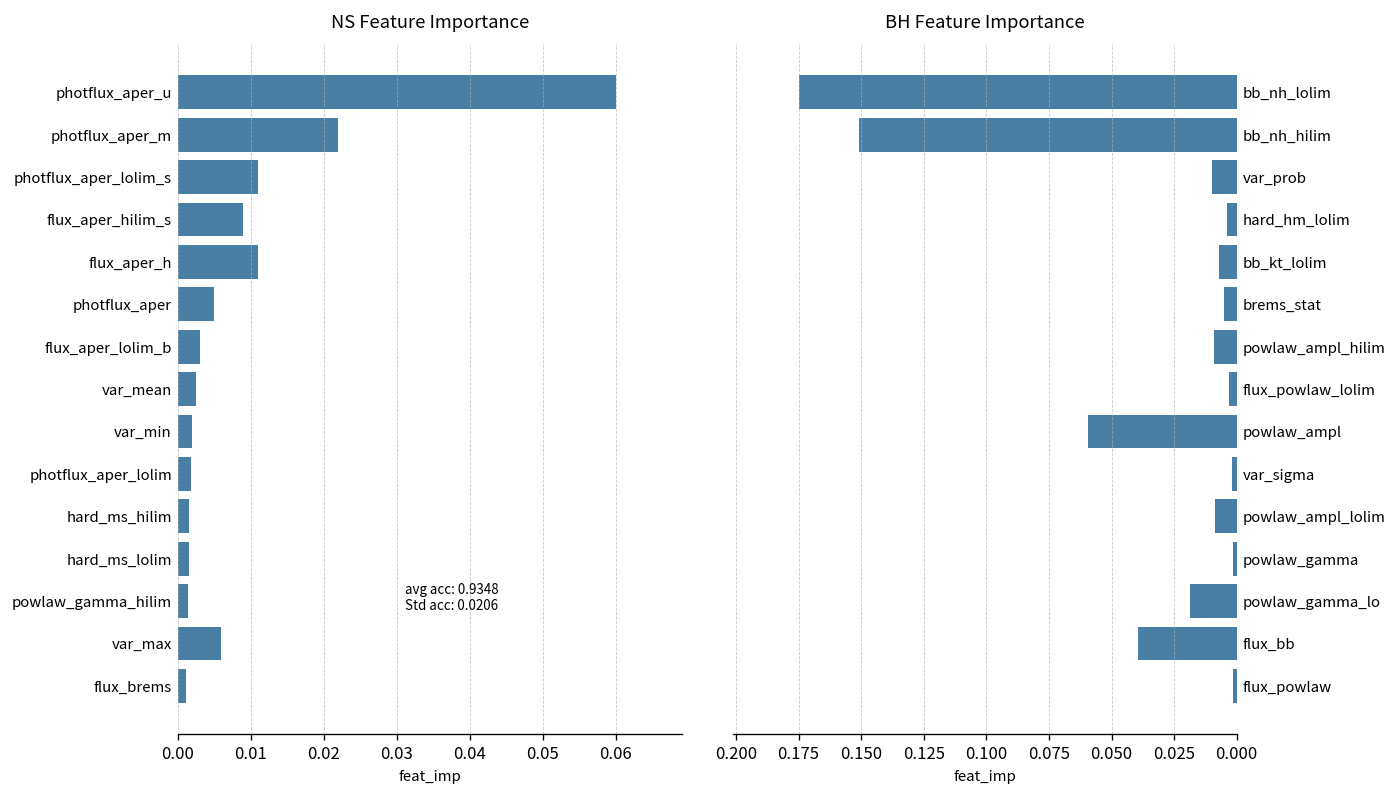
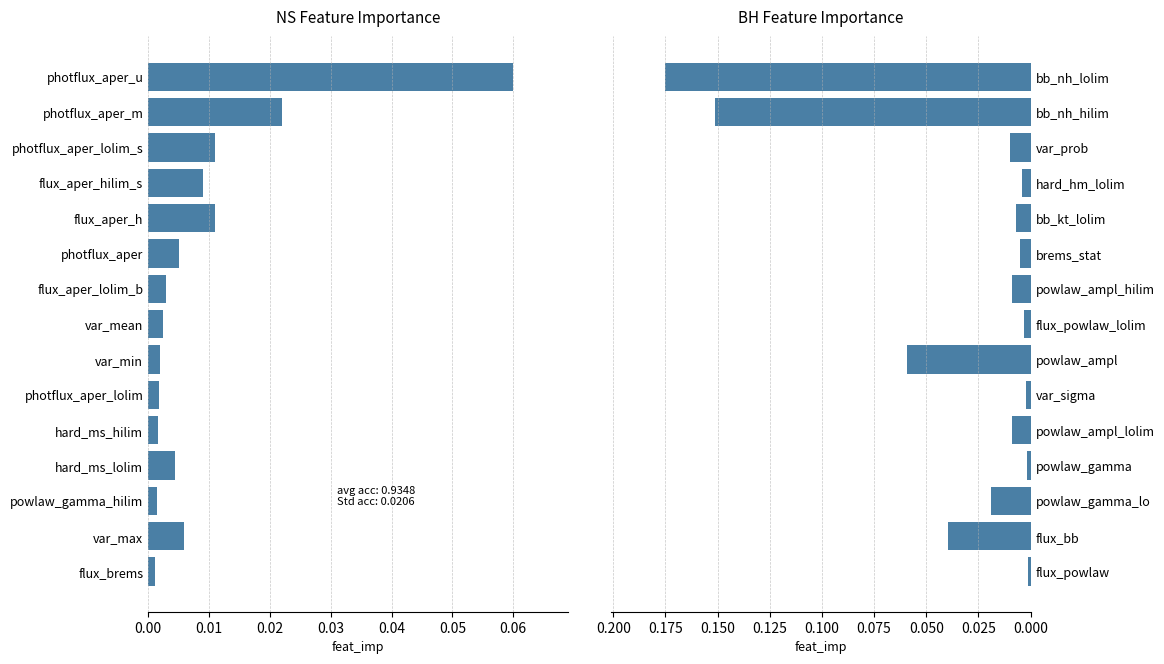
  {
    "NS Feature Importance": {
      "photflux_aper_u": 0.060,
      "photflux_aper_m": 0.022,
      "photflux_aper_lolim_s": 0.011,
      "flux_aper_hilim_s": 0.009,
      "flux_aper_h": 0.011,
      "photflux_aper": 0.005,
      "flux_aper_lolim_b": 0.003,
      "var_mean": 0.003,
      "var_min": 0.002,
      "photflux_aper_lolim": 0.002,
      "hard_ms_hilim": 0.002,
-     "hard_ms_lolim": 0.002,
+     "hard_ms_lolim": 0.004,
      "powlaw_gamma_hilim": 0.001,
      "var_max": 0.006,
      "flux_brems": 0.001
    },
    "BH Feature Importance": {
      "bb_nh_lolim": 0.175,
      "bb_nh_hilim": 0.151,
      "var_prob": 0.010,
      "hard_hm_lolim": 0.004,
      "bb_kt_lolim": 0.007,
      "brems_stat": 0.005,
      "powlaw_ampl_hilim": 0.009,
      "flux_powlaw_lolim": 0.003,
      "powlaw_ampl": 0.059,
      "var_sigma": 0.002,
      "powlaw_ampl_lolim": 0.009,
      "powlaw_gamma": 0.002,
      "powlaw_gamma_lo": 0.019,
      "flux_bb": 0.040,
      "flux_powlaw": 0.001
    }
  }
